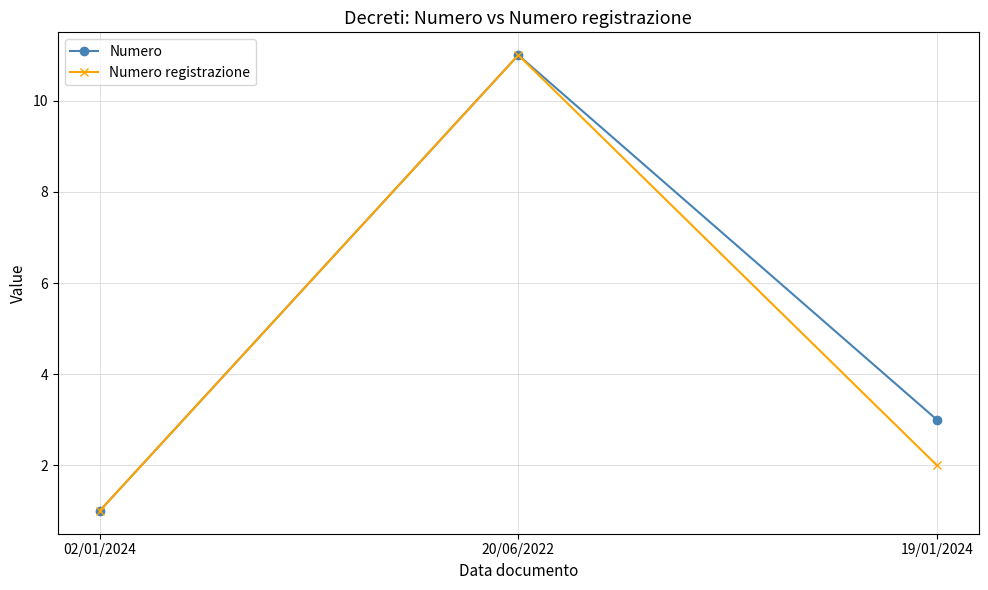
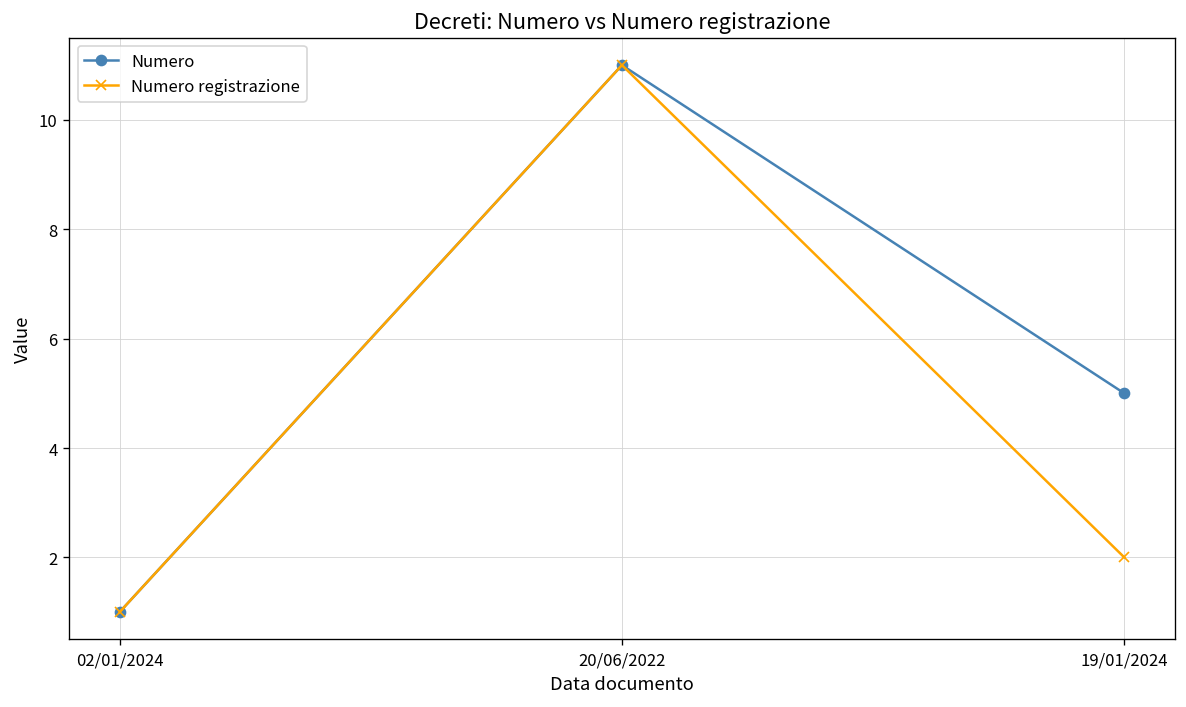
  {
    "Numero": {
-     "19/01/2024": 3
+     "19/01/2024": 5
    },
    "Numero registrazione": {
      "19/01/2024": 2
    }
  }
